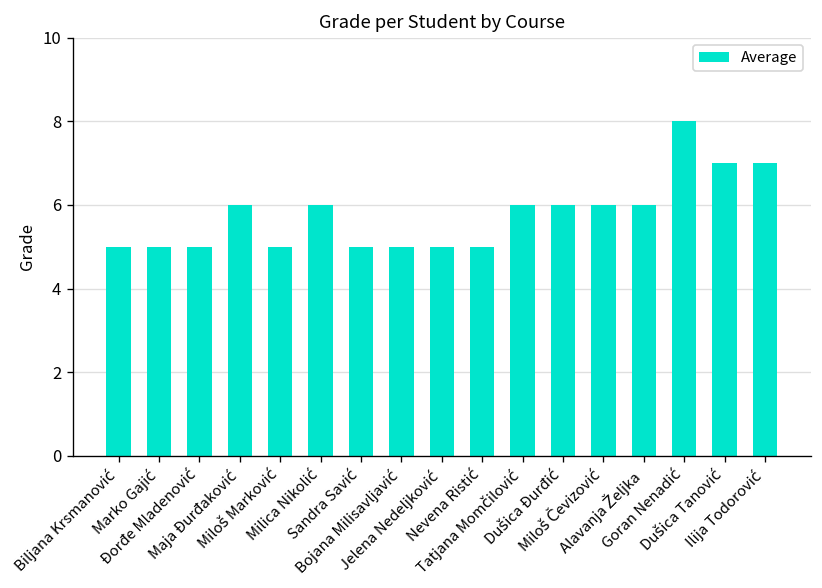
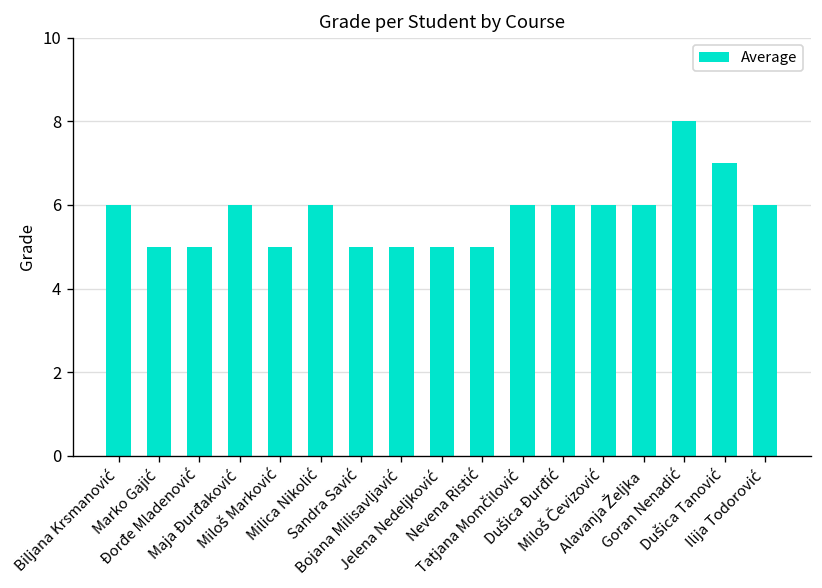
  {
-   "Biljana Krsmanović": 5,
+   "Biljana Krsmanović": 6,
    "Marko Gajić": 5,
    "Đorđe Mladenović": 5,
    "Maja Đurđaković": 6,
    "Miloš Marković": 5,
    "Milica Nikolić": 6,
    "Sandra Savić": 5,
    "Bojana Milisavljavić": 5,
    "Jelena Nedeljković": 5,
    "Nevena Ristić": 5,
    "Tatjana Momčilović": 6,
    "Dušica Đurđić": 6,
    "Miloš Čevizović": 6,
    "Alavanja Željka": 6,
    "Goran Nenadić": 8,
    "Dušica Tanović": 7,
-   "Ilija Todorović": 7
+   "Ilija Todorović": 6
  }
